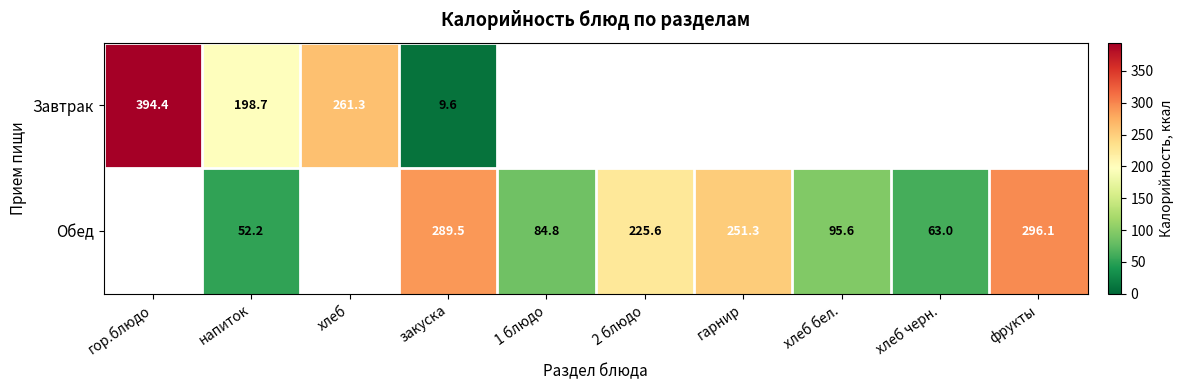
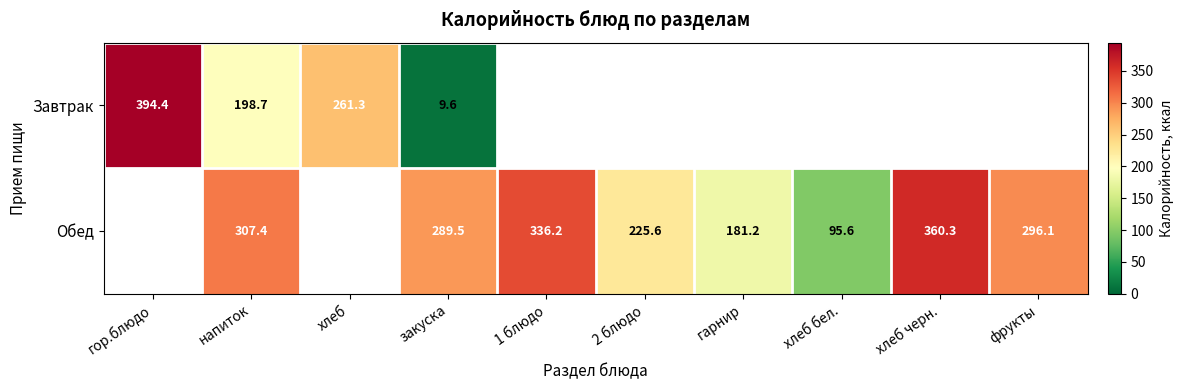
  {
    "Завтрак": {
      "гор.блюдо": 394.4,
      "напиток": 198.7,
      "хлеб": 261.3,
      "закуска": 9.6
    },
    "Обед": {
-     "напиток": 52.2,
+     "напиток": 307.4,
      "закуска": 289.5,
-     "1 блюдо": 84.8,
+     "1 блюдо": 336.2,
      "2 блюдо": 225.6,
-     "гарнир": 251.3,
+     "гарнир": 181.2,
      "хлеб бел.": 95.6,
-     "хлеб черн.": 63.0,
+     "хлеб черн.": 360.3,
      "фрукты": 296.1
    }
  }
